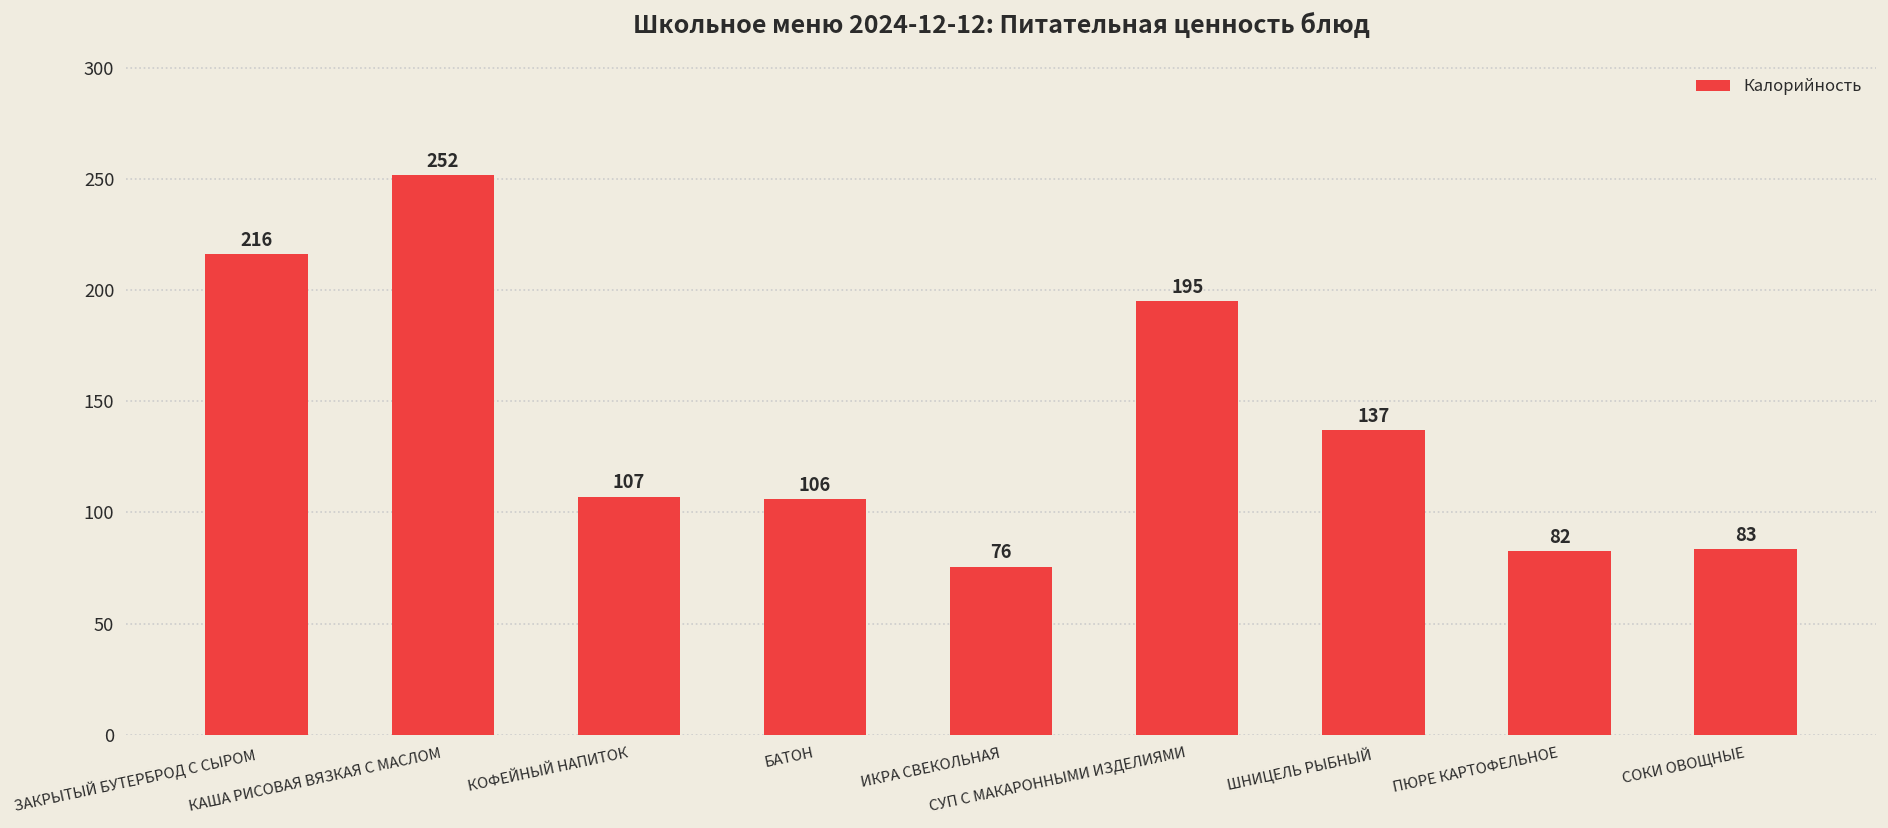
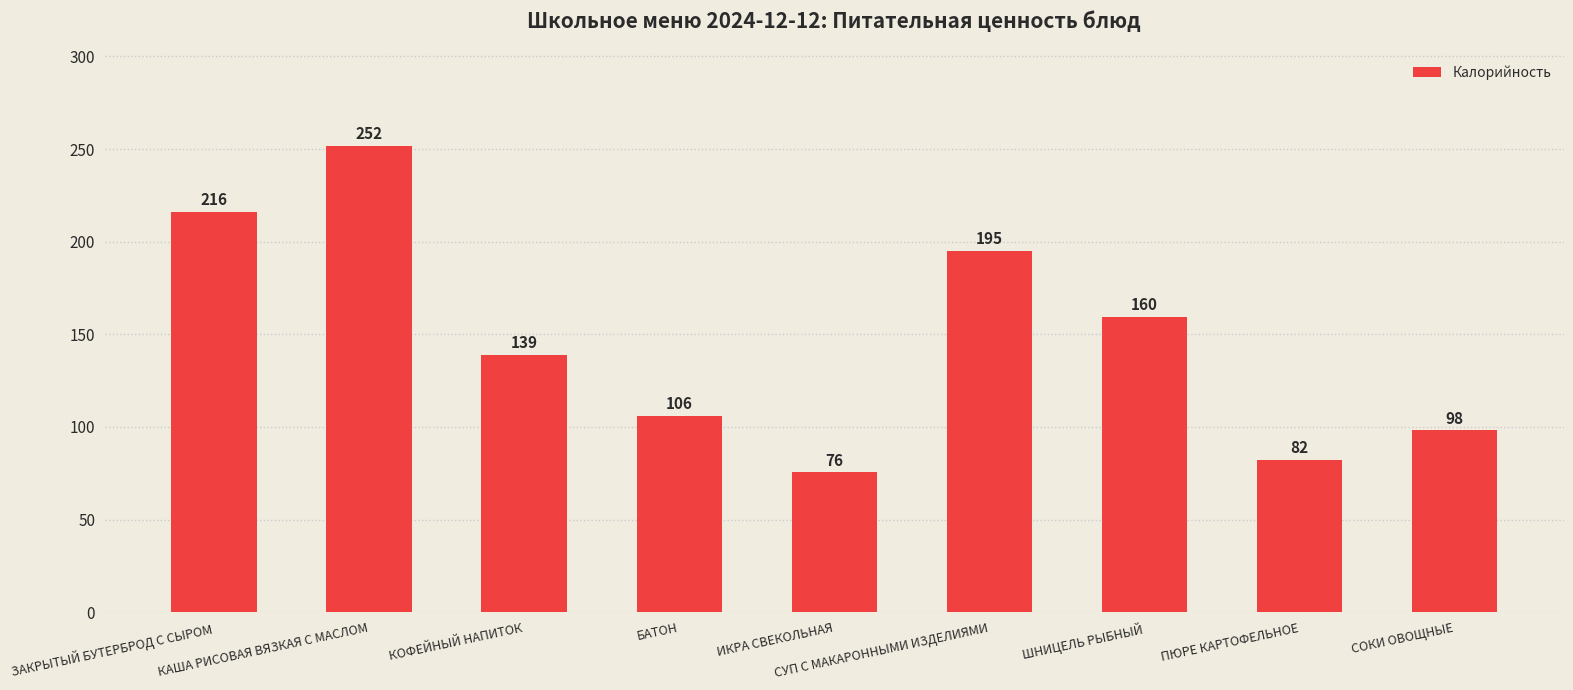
  {
    "ЗАКРЫТЫЙ БУТЕРБРОД С СЫРОМ": 216,
    "КАША РИСОВАЯ ВЯЗКАЯ С МАСЛОМ": 252,
-   "КОФЕЙНЫЙ НАПИТОК": 107,
+   "КОФЕЙНЫЙ НАПИТОК": 139,
    "БАТОН": 106,
    "ИКРА СВЕКОЛЬНАЯ": 76,
    "СУП С МАКАРОННЫМИ ИЗДЕЛИЯМИ": 195,
-   "ШНИЦЕЛЬ РЫБНЫЙ": 137,
+   "ШНИЦЕЛЬ РЫБНЫЙ": 160,
    "ПЮРЕ КАРТОФЕЛЬНОЕ": 82,
-   "СОКИ ОВОЩНЫЕ": 83
+   "СОКИ ОВОЩНЫЕ": 98
  }
